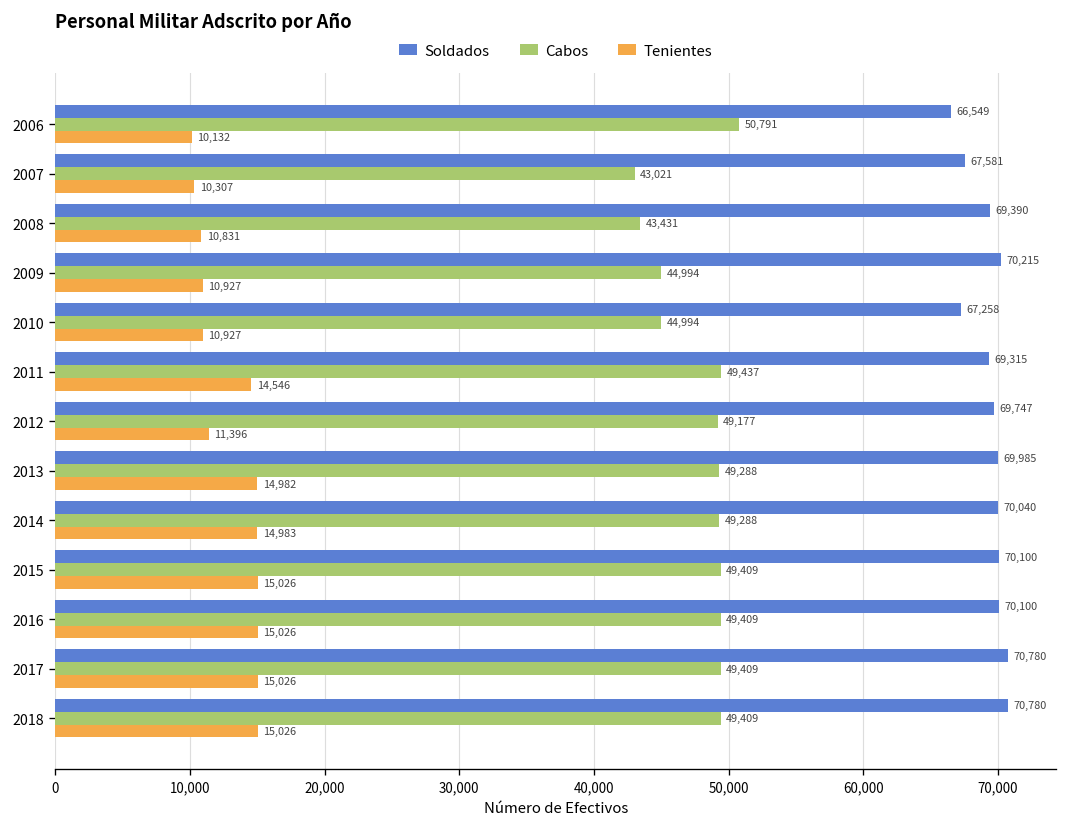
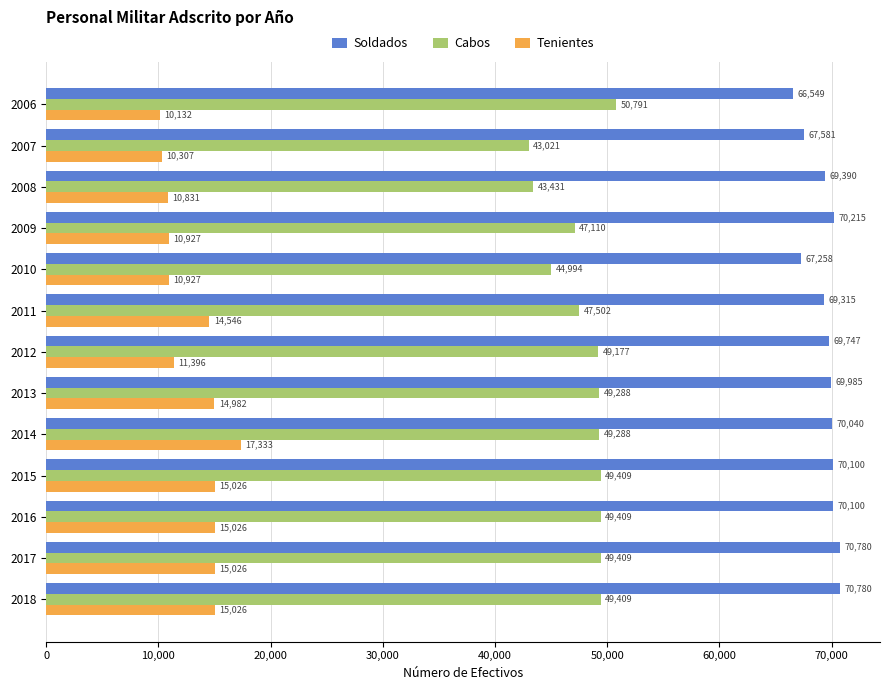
  {
    "Soldados": {
      "2006": "66,549",
      "2007": "67,581",
      "2008": "69,390",
      "2009": "70,215",
      "2010": "67,258",
      "2011": "69,315",
      "2012": "69,747",
      "2013": "69,985",
      "2014": "70,040",
      "2015": "70,100",
      "2016": "70,100",
      "2017": "70,780",
      "2018": "70,780"
    },
    "Cabos": {
      "2006": "50,791",
      "2007": "43,021",
      "2008": "43,431",
-     "2009": "44,994",
+     "2009": "47,110",
      "2010": "44,994",
-     "2011": "49,437",
+     "2011": "47,502",
      "2012": "49,177",
      "2013": "49,288",
      "2014": "49,288",
      "2015": "49,409",
      "2016": "49,409",
      "2017": "49,409",
      "2018": "49,409"
    },
    "Tenientes": {
      "2006": "10,132",
      "2007": "10,307",
      "2008": "10,831",
      "2009": "10,927",
      "2010": "10,927",
      "2011": "14,546",
      "2012": "11,396",
      "2013": "14,982",
-     "2014": "14,983",
+     "2014": "17,333",
      "2015": "15,026",
      "2016": "15,026",
      "2017": "15,026",
      "2018": "15,026"
    }
  }
